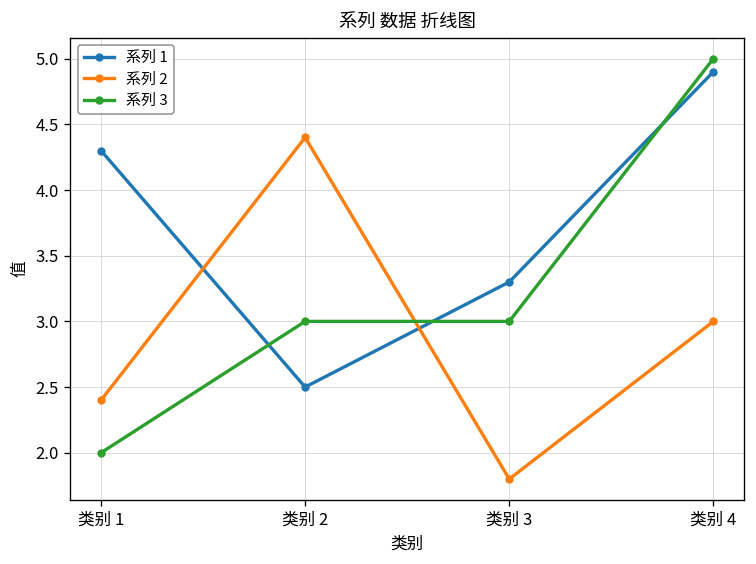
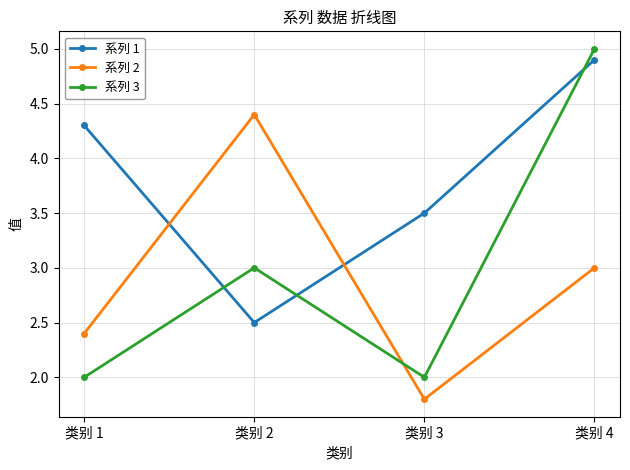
  {
    "系列 1": {
      "类别 1": 4.3,
      "类别 2": 2.5,
-     "类别 3": 3.3,
+     "类别 3": 3.5,
      "类别 4": 4.9
    },
    "系列 2": {
      "类别 1": 2.4,
      "类别 2": 4.4,
      "类别 3": 1.8,
      "类别 4": 3.0
    },
    "系列 3": {
      "类别 1": 2,
      "类别 2": 3,
-     "类别 3": 3,
+     "类别 3": 2,
      "类别 4": 5
    }
  }
